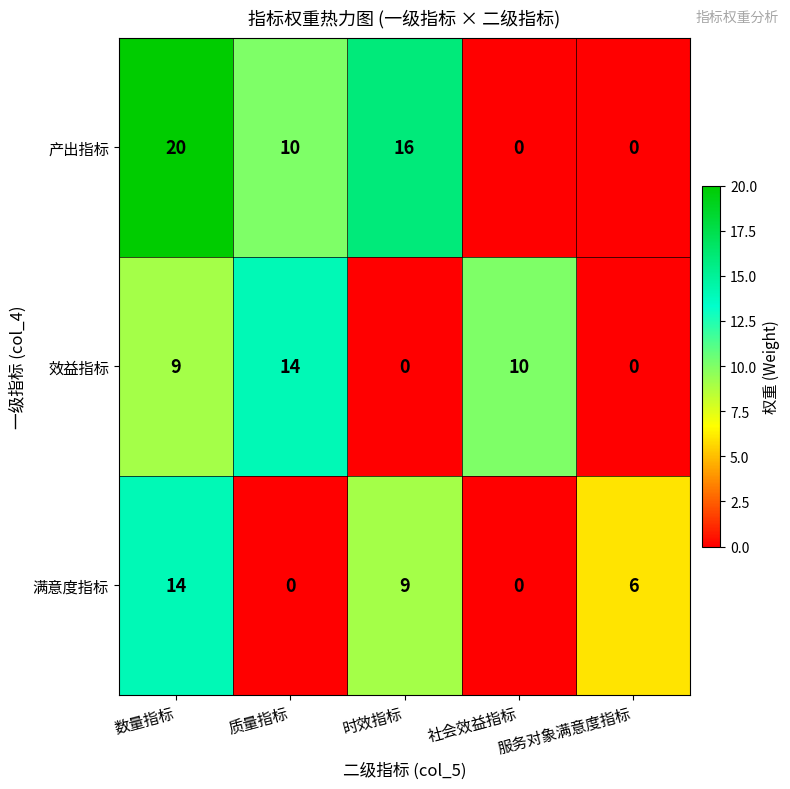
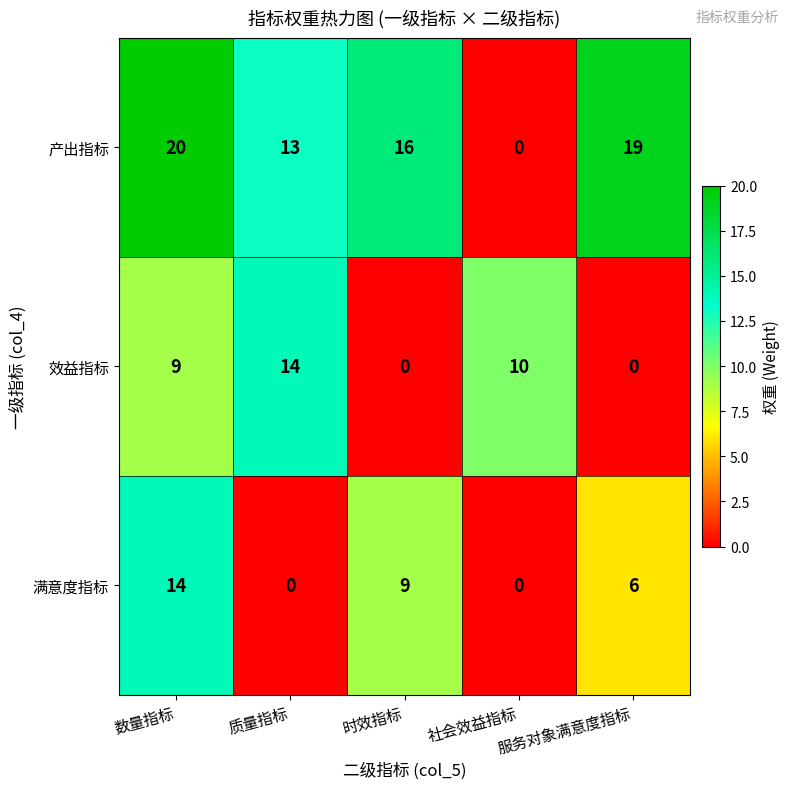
  {
    "产出指标": {
      "数量指标": 20,
-     "质量指标": 10,
+     "质量指标": 13,
      "时效指标": 16,
      "社会效益指标": 0,
-     "服务对象满意度指标": 0
+     "服务对象满意度指标": 19
    },
    "效益指标": {
      "数量指标": 9,
      "质量指标": 14,
      "时效指标": 0,
      "社会效益指标": 10,
      "服务对象满意度指标": 0
    },
    "满意度指标": {
      "数量指标": 14,
      "质量指标": 0,
      "时效指标": 9,
      "社会效益指标": 0,
      "服务对象满意度指标": 6
    }
  }
